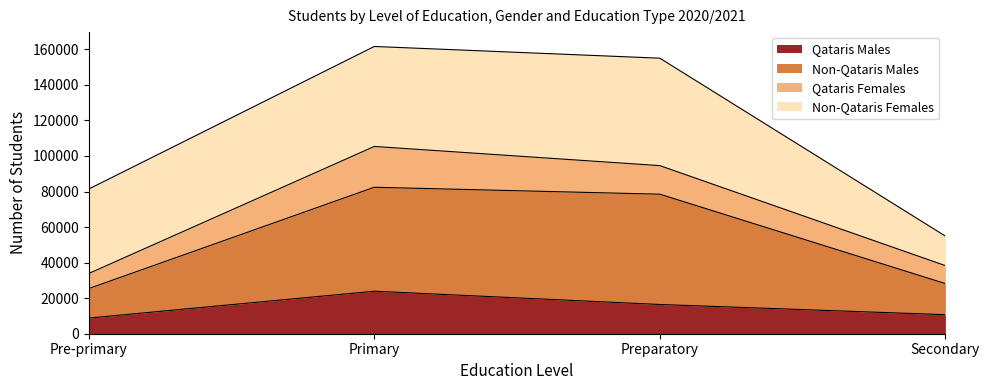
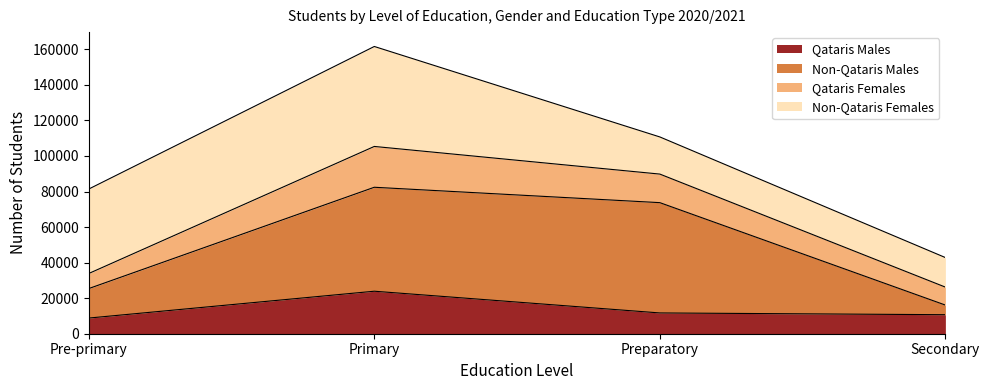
  {
    "Qataris Males": {
      "Pre-primary": 9000,
      "Primary": 24000,
-     "Preparatory": 16000,
+     "Preparatory": 12000,
      "Secondary": 11000
    },
    "Non-Qataris Males": {
      "Pre-primary": 17000,
      "Primary": 58000,
      "Preparatory": 62000,
-     "Secondary": 18000
+     "Secondary": 5000
    },
    "Qataris Females": {
      "Pre-primary": 8000,
      "Primary": 23000,
      "Preparatory": 16000,
      "Secondary": 10000
    },
    "Non-Qataris Females": {
      "Pre-primary": 48000,
      "Primary": 56000,
-     "Preparatory": 60000,
+     "Preparatory": 21000,
      "Secondary": 17000
    }
  }
